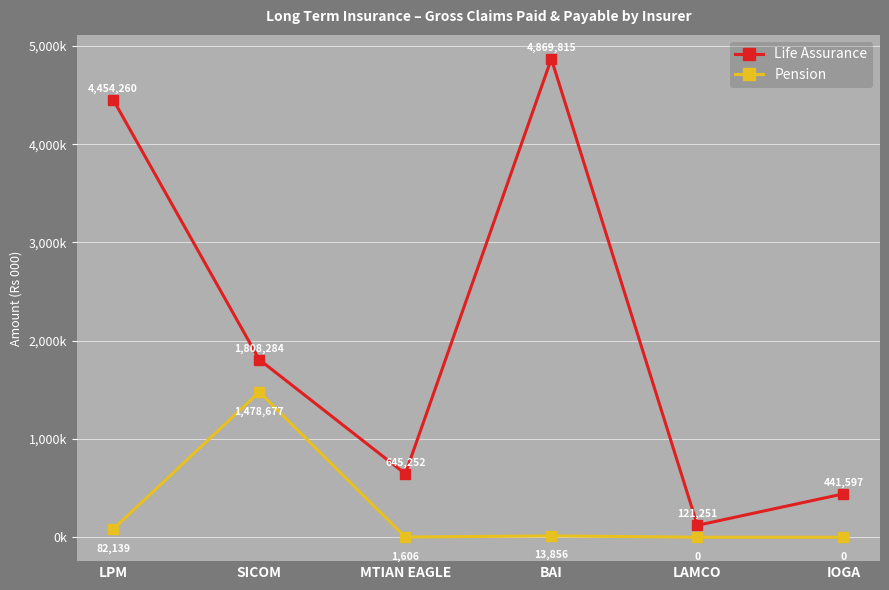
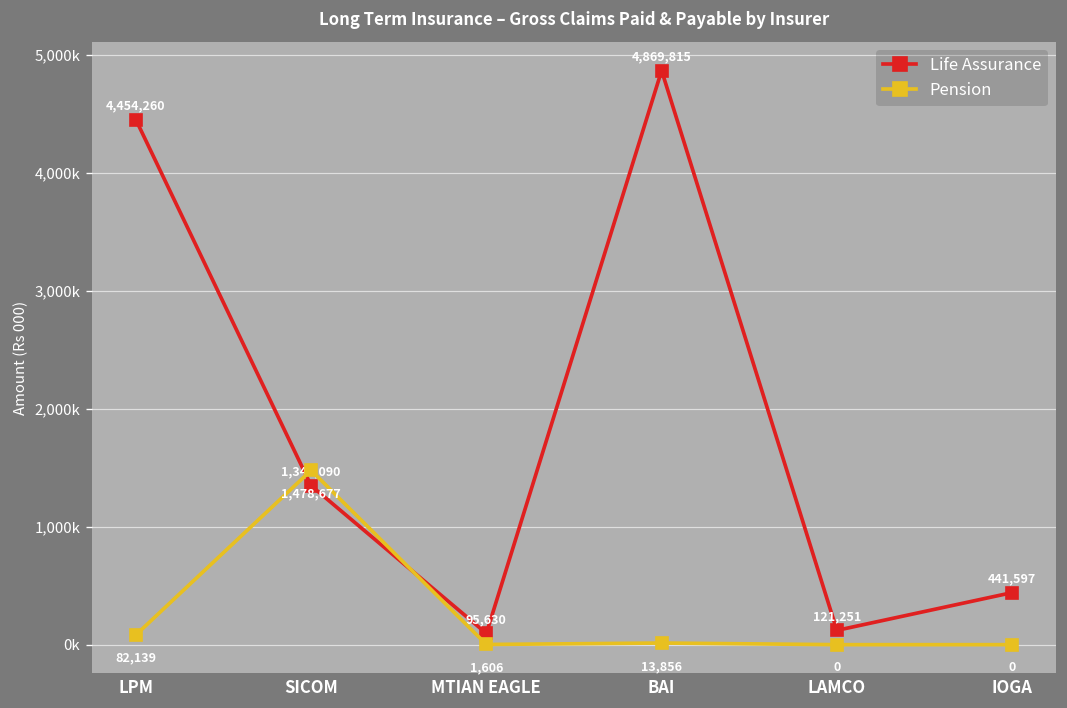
  {
    "Life Assurance": {
      "LPM": "4,454,260",
-     "SICOM": "1,808,284",
-     "MTIAN EAGLE": "645,252",
+     "SICOM": "1,349,090",
+     "MTIAN EAGLE": "95,630",
      "BAI": "4,869,815",
      "LAMCO": "121,251",
      "IOGA": "441,597"
    },
    "Pension": {
      "LPM": "82,139",
      "SICOM": "1,478,677",
      "MTIAN EAGLE": "1,606",
      "BAI": "13,856",
      "LAMCO": "0",
      "IOGA": "0"
    }
  }
